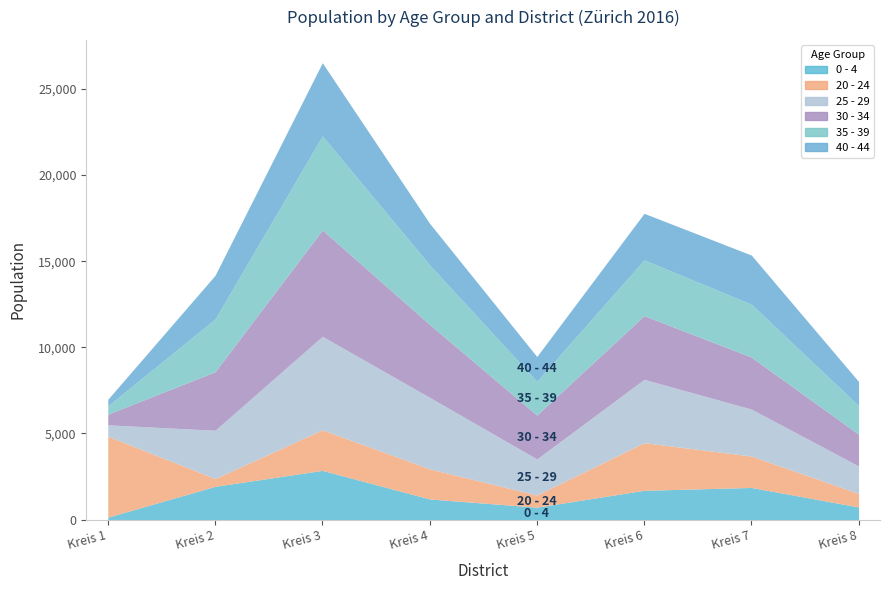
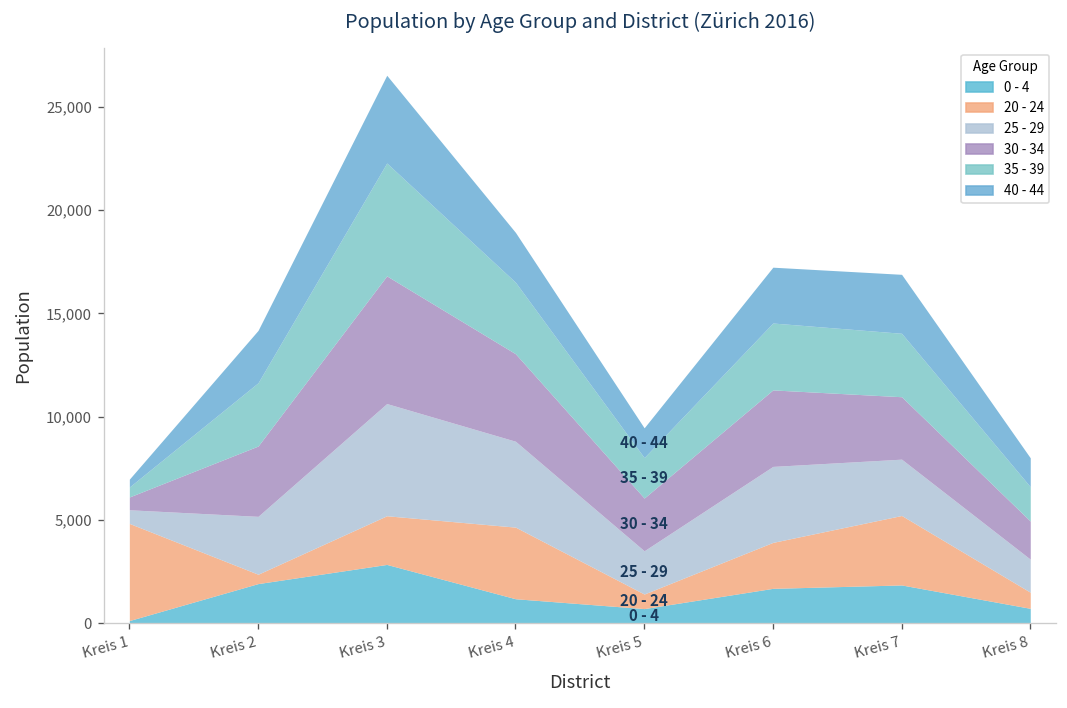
  {
    "20 - 24": {
      "Kreis 1": "4,700",
      "Kreis 2": "500",
      "Kreis 3": "2,400",
-     "Kreis 4": "1,700",
-     "Kreis 6": "2,800",
-     "Kreis 7": "1,800",
+     "Kreis 4": "3,500",
+     "Kreis 6": "2,200",
+     "Kreis 7": "3,400",
      "Kreis 8": "800"
    }
  }
